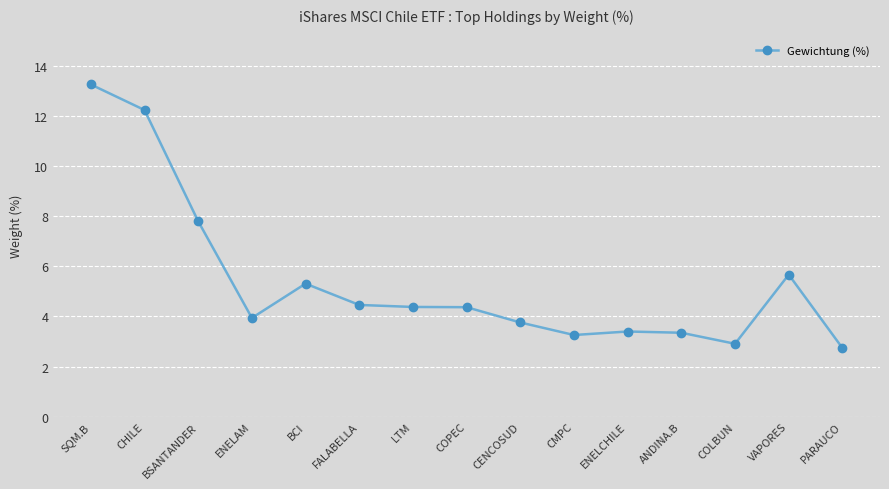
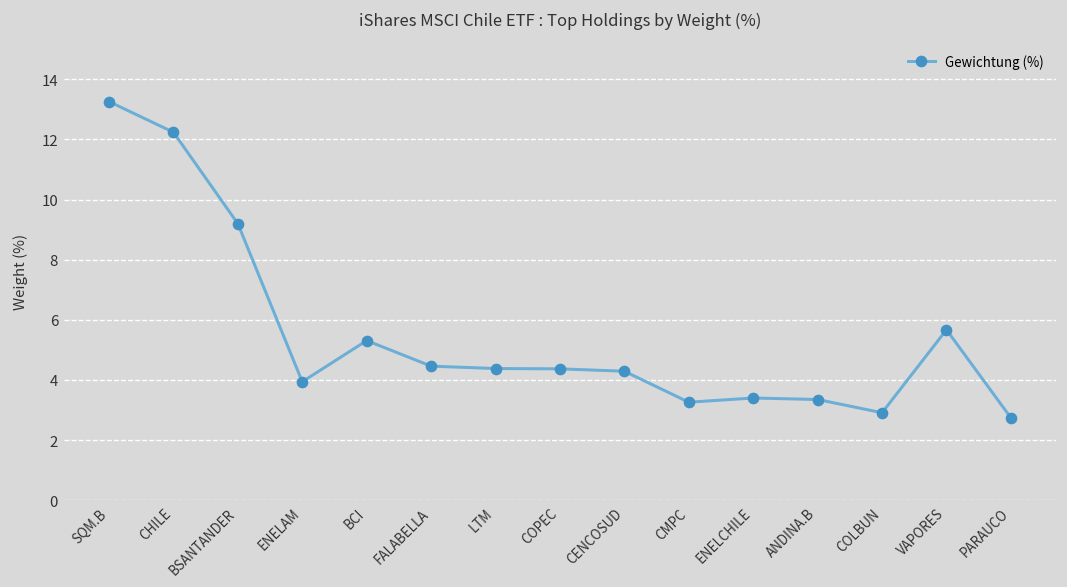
  {
    "SQM.B": 13.3,
    "CHILE": 12.2,
-   "BSANTANDER": 7.8,
+   "BSANTANDER": 9.2,
    "ENELAM": 3.9,
    "BCI": 5.3,
    "FALABELLA": 4.5,
    "LTM": 4.4,
    "COPEC": 4.4,
-   "CENCOSUD": 3.8,
+   "CENCOSUD": 4.3,
    "CMPC": 3.3,
    "ENELCHILE": 3.4,
    "ANDINA.B": 3.4,
    "COLBUN": 2.9,
    "VAPORES": 5.7,
    "PARAUCO": 2.7
  }
